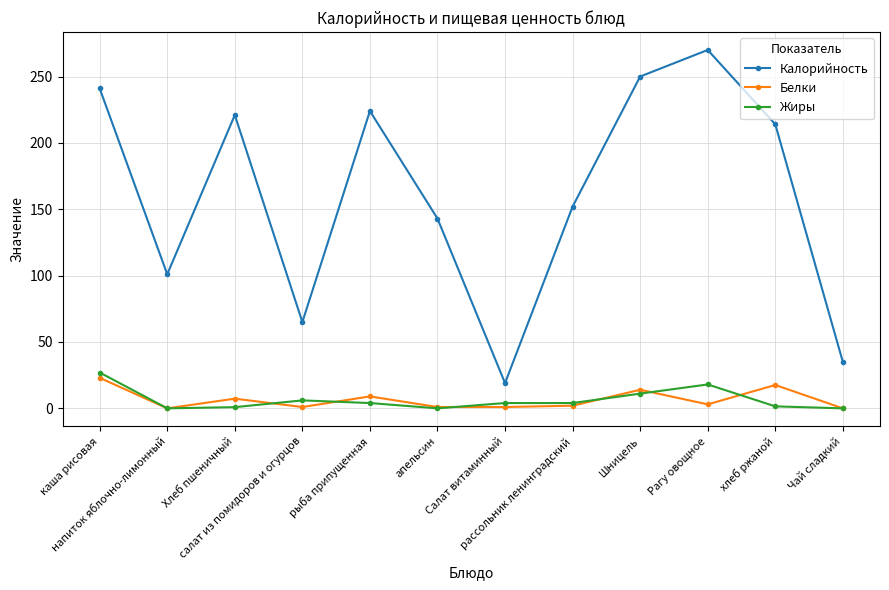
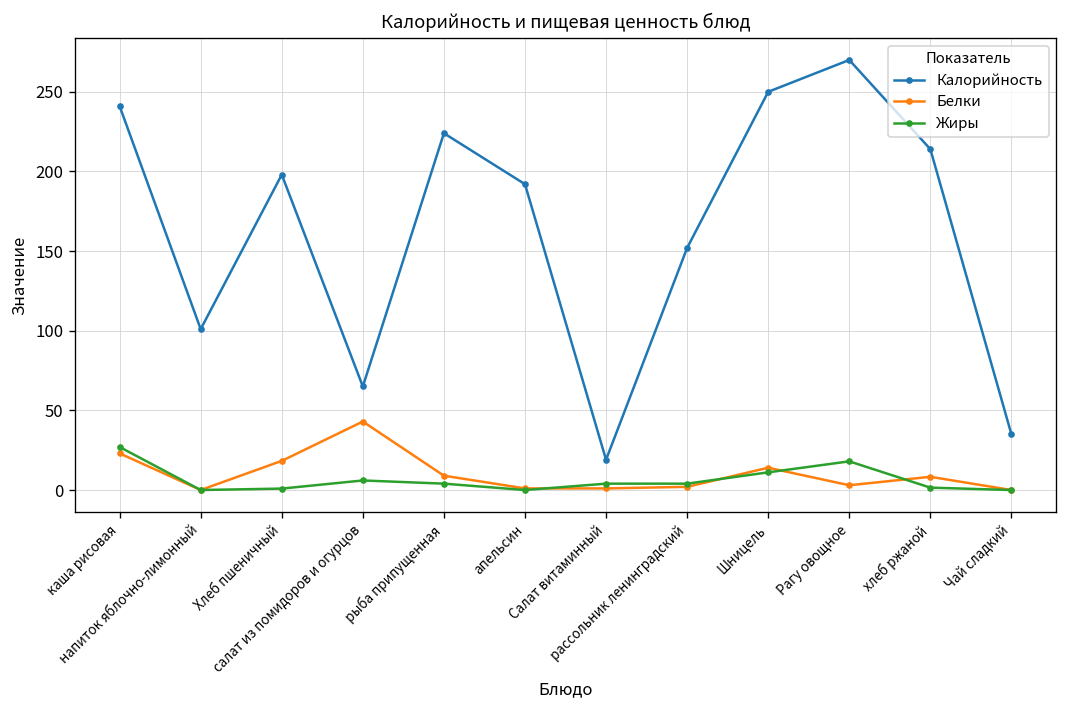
  {
    "Калорийность": {
      "каша рисовая": 241,
      "напиток яблочно-лимонный": 101,
-     "Хлеб пшеничный": 221,
+     "Хлеб пшеничный": 198,
      "салат из помидоров и огурцов": 65,
      "рыба припущенная": 224,
-     "апельсин": 143,
+     "апельсин": 192,
      "Салат витаминный": 19,
      "рассольник ленинградский": 152,
      "Шницель": 250,
      "Рагу овощное": 270,
      "хлеб ржаной": 214,
      "Чай сладкий": 35
    },
    "Белки": {
      "каша рисовая": 23,
-     "Хлеб пшеничный": 7,
-     "салат из помидоров и огурцов": 1,
+     "Хлеб пшеничный": 18,
+     "салат из помидоров и огурцов": 43,
      "рыба припущенная": 9,
      "Салат витаминный": 1,
      "рассольник ленинградский": 2,
      "Шницель": 14,
      "Рагу овощное": 3,
-     "хлеб ржаной": 18
+     "хлеб ржаной": 8
    },
    "Жиры": {
      "каша рисовая": 27,
      "Хлеб пшеничный": 1,
      "салат из помидоров и огурцов": 6,
      "рыба припущенная": 4,
      "Салат витаминный": 4,
      "рассольник ленинградский": 4,
      "Шницель": 11,
      "Рагу овощное": 18,
      "хлеб ржаной": 2
    }
  }
